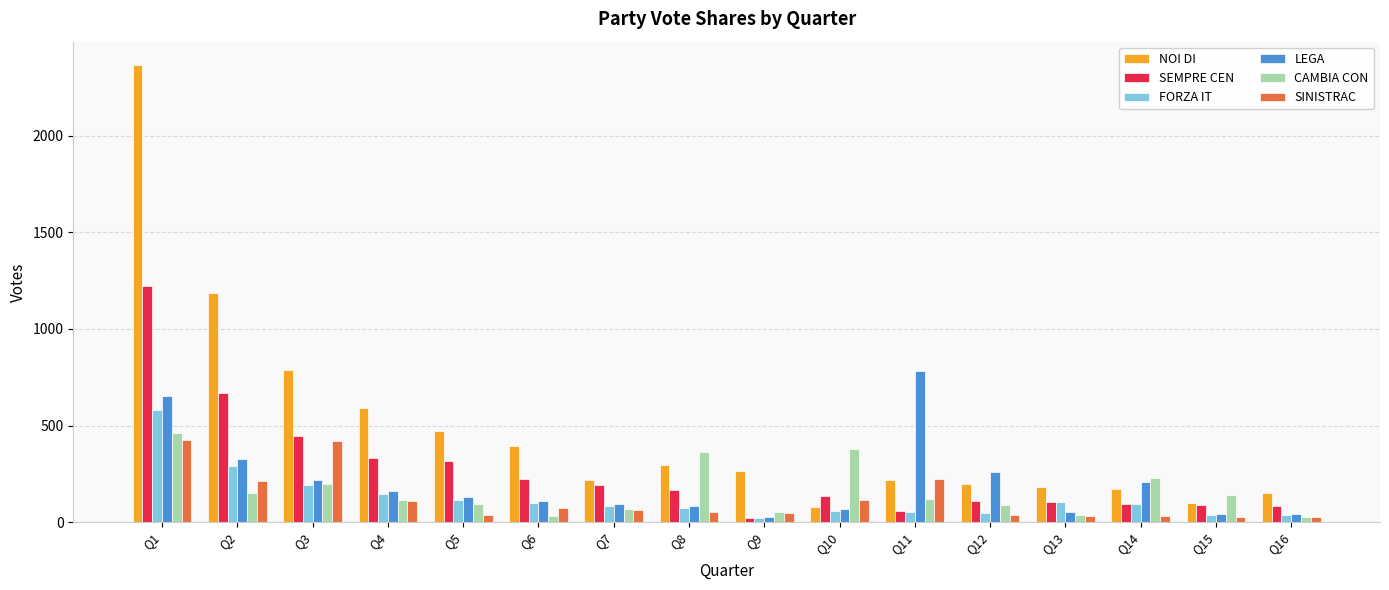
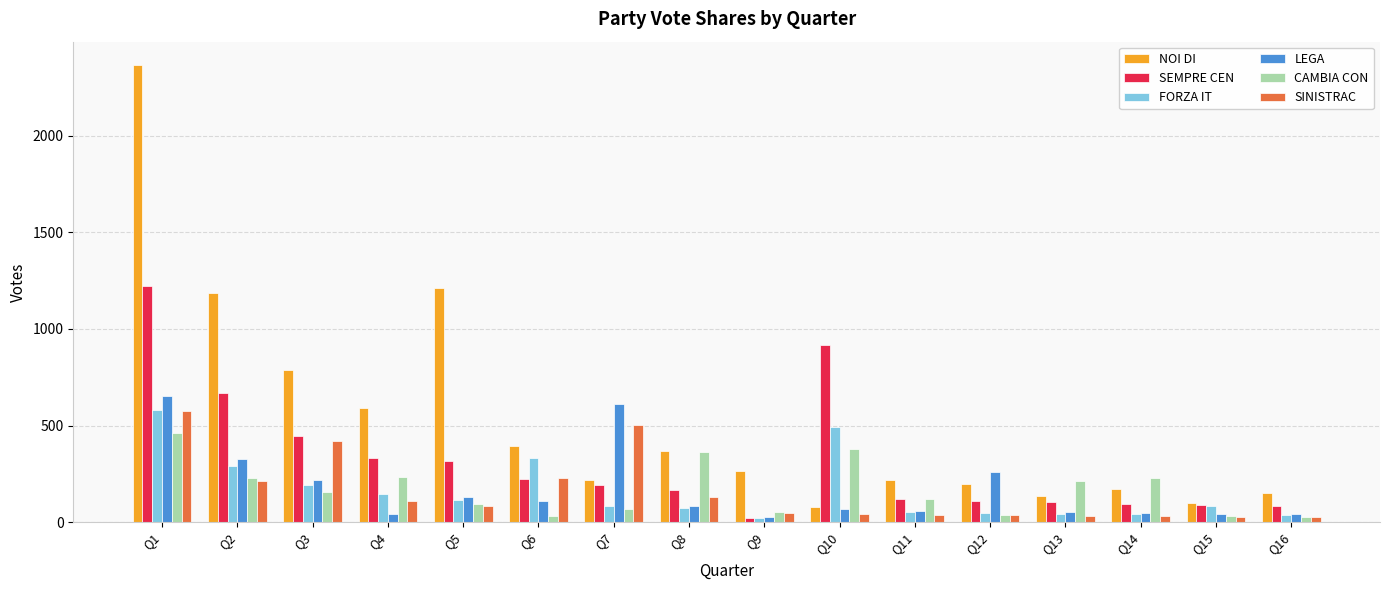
  {
    "NOI DI": {
      "Q1": 2370,
      "Q2": 1180,
      "Q3": 790,
      "Q4": 590,
-     "Q5": 470,
+     "Q5": 1210,
      "Q6": 390,
      "Q7": 220,
-     "Q8": 300,
+     "Q8": 370,
      "Q9": 260,
      "Q10": 80,
      "Q11": 220,
      "Q12": 200,
-     "Q13": 180,
+     "Q13": 140,
      "Q14": 170,
      "Q15": 100,
      "Q16": 150
    },
    "SEMPRE CEN": {
      "Q1": 1220,
      "Q2": 670,
      "Q3": 450,
      "Q4": 330,
      "Q5": 320,
      "Q6": 220,
      "Q7": 190,
      "Q8": 170,
      "Q9": 20,
-     "Q10": 130,
-     "Q11": 60,
+     "Q10": 910,
+     "Q11": 120,
      "Q12": 110,
      "Q13": 100,
      "Q14": 100,
      "Q15": 90,
      "Q16": 80
    },
    "FORZA IT": {
      "Q1": 580,
      "Q2": 290,
      "Q3": 190,
      "Q4": 140,
      "Q5": 120,
-     "Q6": 100,
+     "Q6": 330,
      "Q7": 80,
      "Q8": 70,
      "Q9": 20,
-     "Q10": 60,
+     "Q10": 490,
      "Q11": 50,
      "Q12": 50,
-     "Q13": 100,
-     "Q14": 100,
-     "Q15": 40,
+     "Q13": 40,
+     "Q14": 40,
+     "Q15": 80,
      "Q16": 40
    },
    "LEGA": {
      "Q1": 650,
      "Q2": 330,
      "Q3": 220,
-     "Q4": 160,
+     "Q4": 40,
      "Q5": 130,
      "Q6": 110,
-     "Q7": 90,
+     "Q7": 610,
      "Q8": 80,
      "Q9": 30,
      "Q10": 70,
-     "Q11": 780,
+     "Q11": 60,
      "Q12": 260,
      "Q13": 50,
-     "Q14": 210,
+     "Q14": 50,
      "Q15": 40,
      "Q16": 40
    },
    "CAMBIA CON": {
      "Q1": 460,
-     "Q2": 150,
-     "Q3": 200,
-     "Q4": 120,
+     "Q2": 230,
+     "Q3": 150,
+     "Q4": 240,
      "Q5": 90,
      "Q6": 30,
      "Q7": 70,
      "Q8": 360,
      "Q9": 50,
      "Q10": 380,
      "Q11": 120,
-     "Q12": 90,
-     "Q13": 40,
+     "Q12": 40,
+     "Q13": 220,
      "Q14": 230,
-     "Q15": 140,
+     "Q15": 30,
      "Q16": 30
    },
    "SINISTRAC": {
-     "Q1": 430,
+     "Q1": 570,
      "Q2": 210,
      "Q3": 420,
      "Q4": 110,
-     "Q5": 40,
-     "Q6": 70,
-     "Q7": 60,
-     "Q8": 50,
+     "Q5": 90,
+     "Q6": 230,
+     "Q7": 500,
+     "Q8": 130,
      "Q9": 50,
-     "Q10": 120,
-     "Q11": 220,
+     "Q10": 40,
+     "Q11": 40,
      "Q12": 40,
      "Q13": 30,
      "Q14": 30,
      "Q15": 30,
      "Q16": 30
    }
  }
